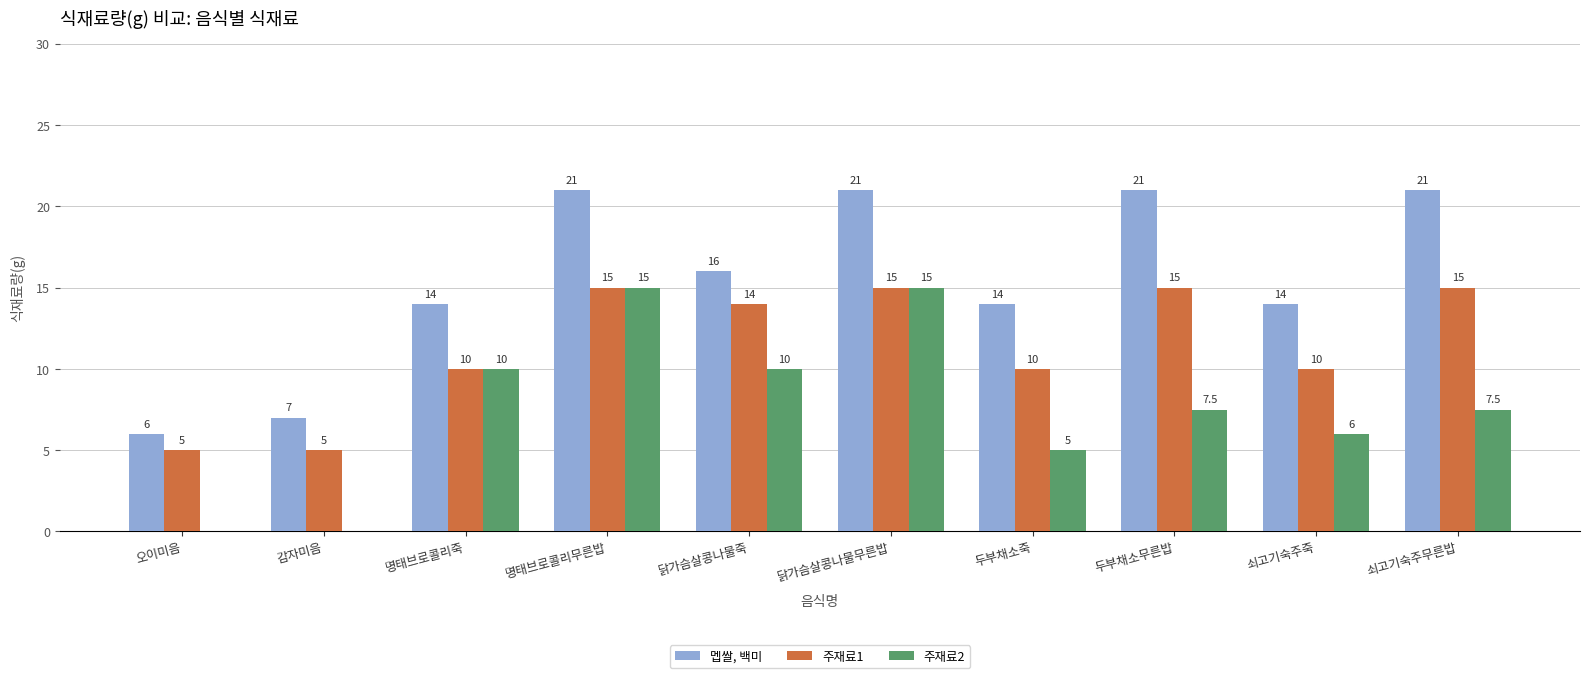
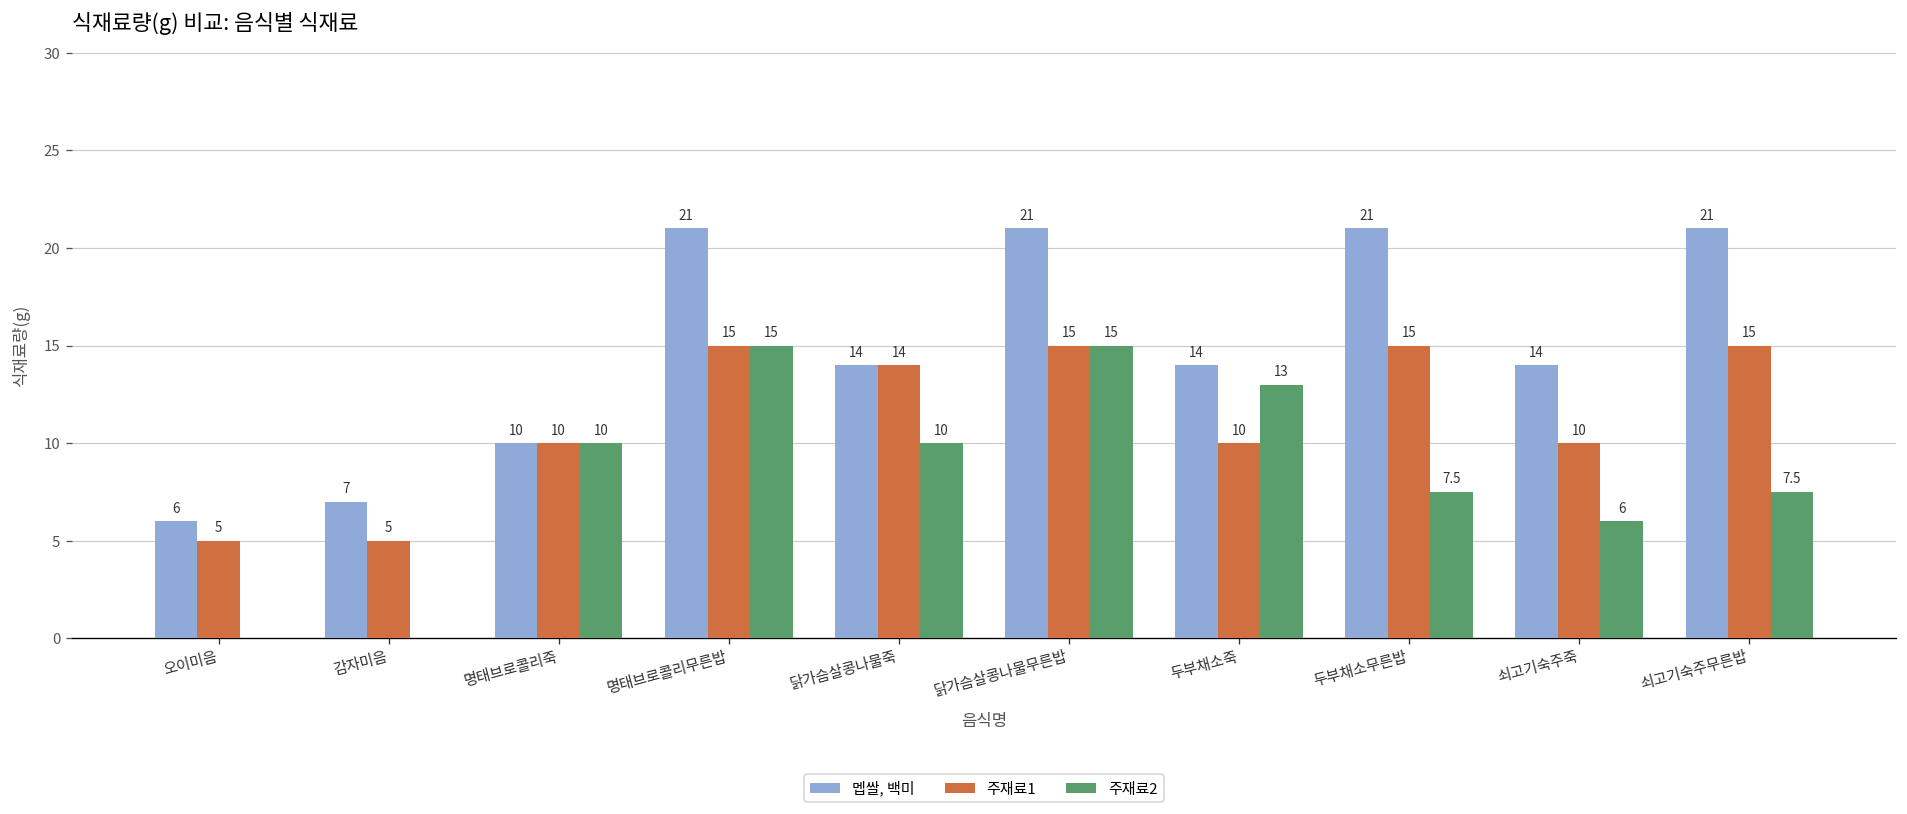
  {
    "멥쌀, 백미": {
      "오이미음": 6,
      "감자미음": 7,
-     "명태브로콜리죽": 14,
+     "명태브로콜리죽": 10,
      "명태브로콜리무른밥": 21,
-     "닭가슴살콩나물죽": 16,
+     "닭가슴살콩나물죽": 14,
      "닭가슴살콩나물무른밥": 21,
      "두부채소죽": 14,
      "두부채소무른밥": 21,
      "쇠고기숙주죽": 14,
      "쇠고기숙주무른밥": 21
    },
    "주재료1": {
      "오이미음": 5,
      "감자미음": 5,
      "명태브로콜리죽": 10,
      "명태브로콜리무른밥": 15,
      "닭가슴살콩나물죽": 14,
      "닭가슴살콩나물무른밥": 15,
      "두부채소죽": 10,
      "두부채소무른밥": 15,
      "쇠고기숙주죽": 10,
      "쇠고기숙주무른밥": 15
    },
    "주재료2": {
      "명태브로콜리죽": 10,
      "명태브로콜리무른밥": 15,
      "닭가슴살콩나물죽": 10,
      "닭가슴살콩나물무른밥": 15,
-     "두부채소죽": 5,
+     "두부채소죽": 13,
      "두부채소무른밥": 7.5,
      "쇠고기숙주죽": 6,
      "쇠고기숙주무른밥": 7.5
    }
  }
